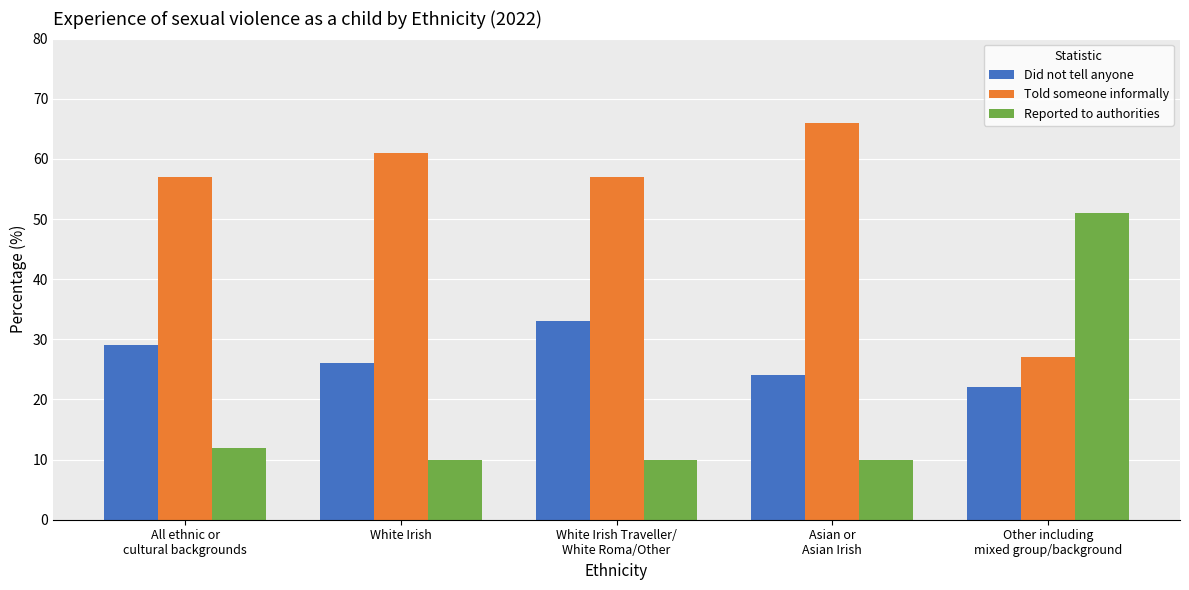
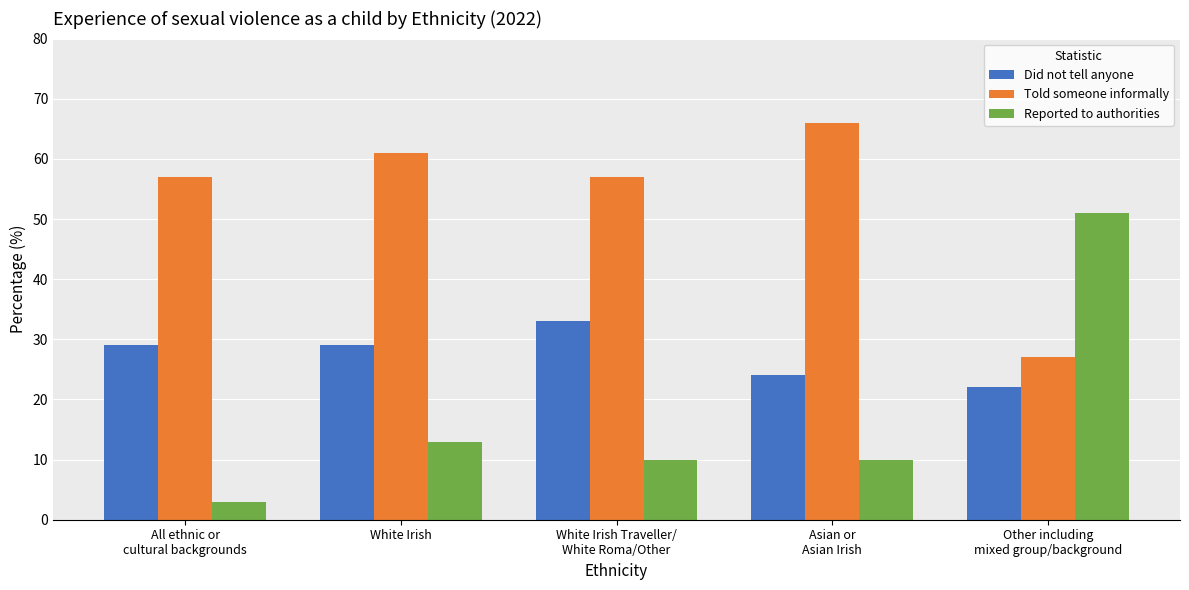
  {
    "Did not tell anyone": {
      "All ethnic or cultural backgrounds": 29,
-     "White Irish": 26,
+     "White Irish": 29,
      "White Irish Traveller/ White Roma/Other": 33,
      "Asian or Asian Irish": 24,
      "Other including mixed group/background": 22
    },
    "Told someone informally": {
      "All ethnic or cultural backgrounds": 57,
      "White Irish": 61,
      "White Irish Traveller/ White Roma/Other": 57,
      "Asian or Asian Irish": 66,
      "Other including mixed group/background": 27
    },
    "Reported to authorities": {
-     "All ethnic or cultural backgrounds": 12,
-     "White Irish": 10,
+     "All ethnic or cultural backgrounds": 3,
+     "White Irish": 13,
      "White Irish Traveller/ White Roma/Other": 10,
      "Asian or Asian Irish": 10,
      "Other including mixed group/background": 51
    }
  }
